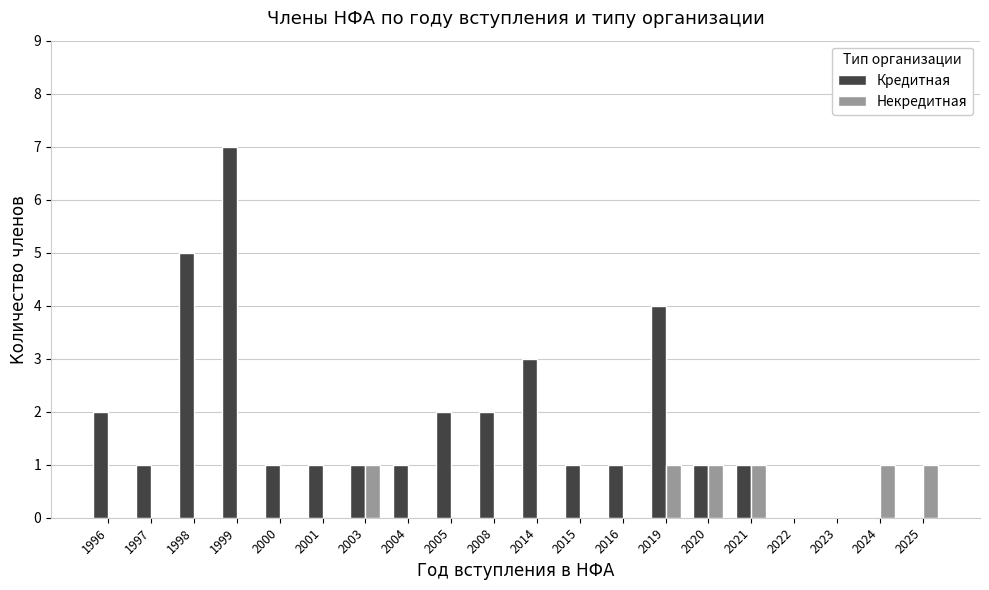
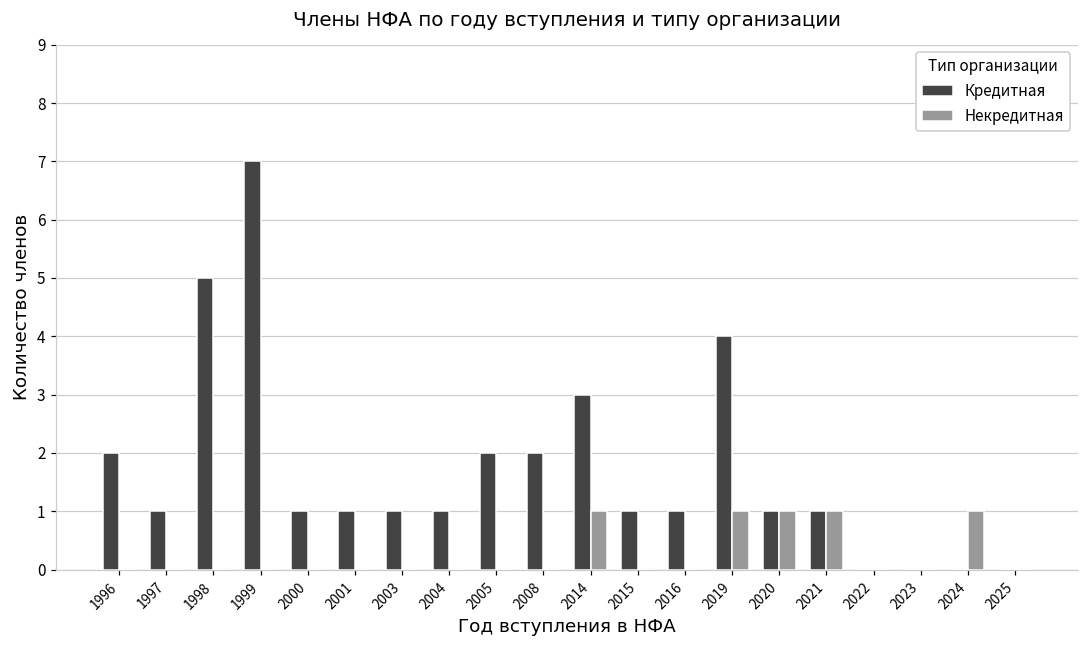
  {
    "Кредитная": {
      "1996": 2,
      "1997": 1,
      "1998": 5,
      "1999": 7,
      "2000": 1,
      "2001": 1,
      "2003": 1,
      "2004": 1,
      "2005": 2,
      "2008": 2,
      "2014": 3,
      "2015": 1,
      "2016": 1,
      "2019": 4,
      "2020": 1,
      "2021": 1,
      "2022": 0,
      "2023": 0,
      "2024": 0,
      "2025": 0
    },
    "Некредитная": {
      "1996": 0,
      "1997": 0,
      "1998": 0,
      "1999": 0,
      "2000": 0,
      "2001": 0,
-     "2003": 1,
+     "2003": 0,
      "2004": 0,
      "2005": 0,
      "2008": 0,
-     "2014": 0,
+     "2014": 1,
      "2015": 0,
      "2016": 0,
      "2019": 1,
      "2020": 1,
      "2021": 1,
      "2022": 0,
      "2023": 0,
      "2024": 1,
-     "2025": 1
+     "2025": 0
    }
  }
